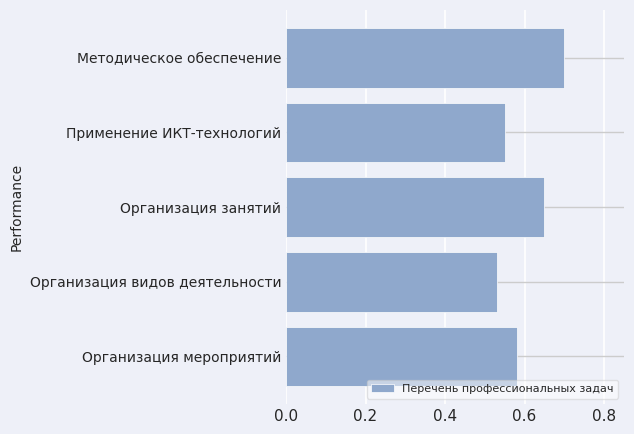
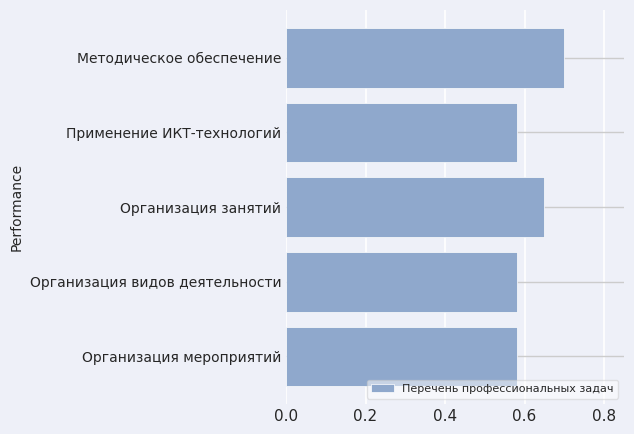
  {
    "Методическое обеспечение": 0.70,
-   "Применение ИКТ-технологий": 0.55,
+   "Применение ИКТ-технологий": 0.58,
    "Организация занятий": 0.65,
-   "Организация видов деятельности": 0.53,
+   "Организация видов деятельности": 0.58,
    "Организация мероприятий": 0.58
  }
